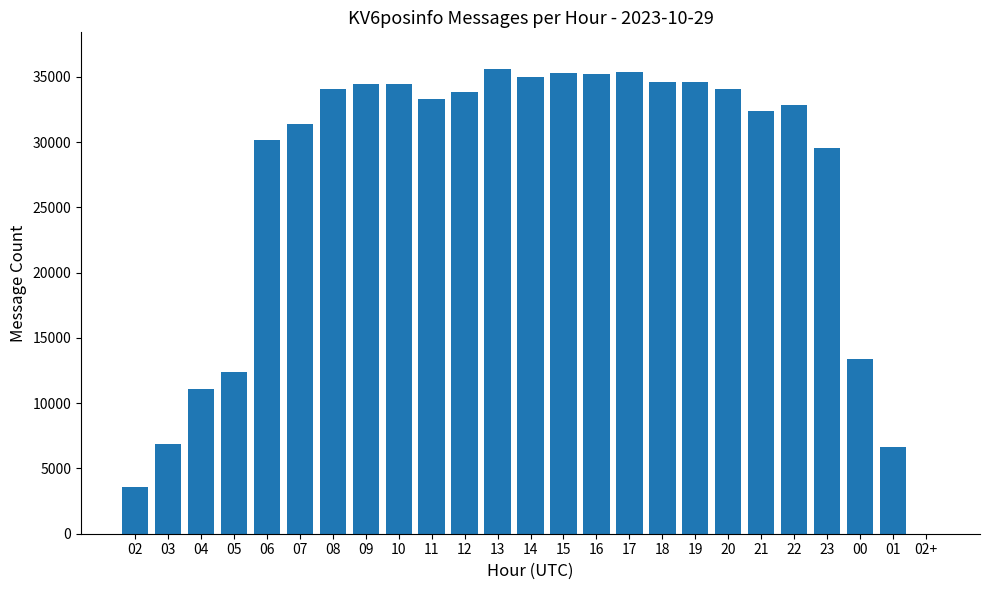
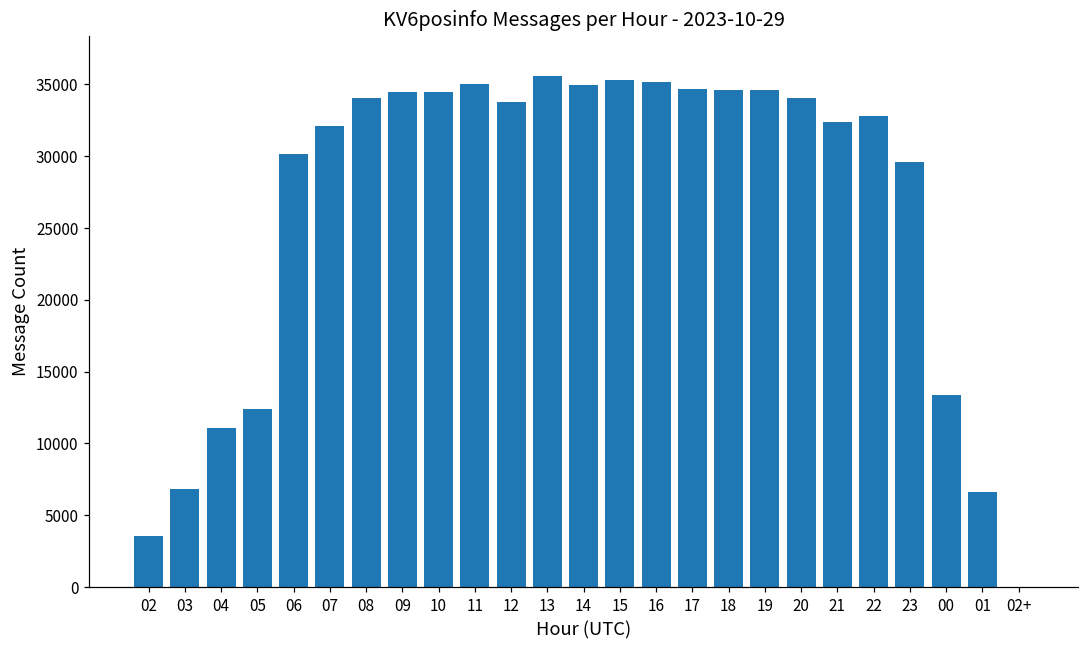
  {
    "02": 3600,
    "03": 6900,
    "04": 11100,
    "05": 12400,
    "06": 30100,
-   "07": 31400,
+   "07": 32100,
    "08": 34100,
    "09": 34400,
    "10": 34500,
-   "11": 33300,
+   "11": 35000,
    "12": 33800,
    "13": 35600,
    "14": 35000,
    "15": 35300,
    "16": 35200,
-   "17": 35400,
+   "17": 34700,
    "18": 34600,
    "19": 34600,
    "20": 34100,
    "21": 32400,
    "22": 32800,
    "23": 29600,
    "00": 13400,
    "01": 6600
  }
